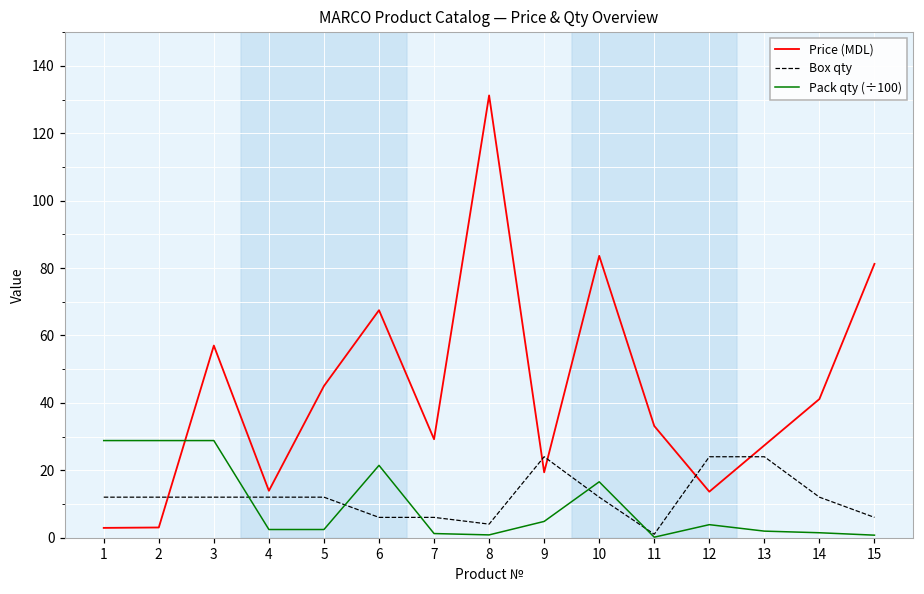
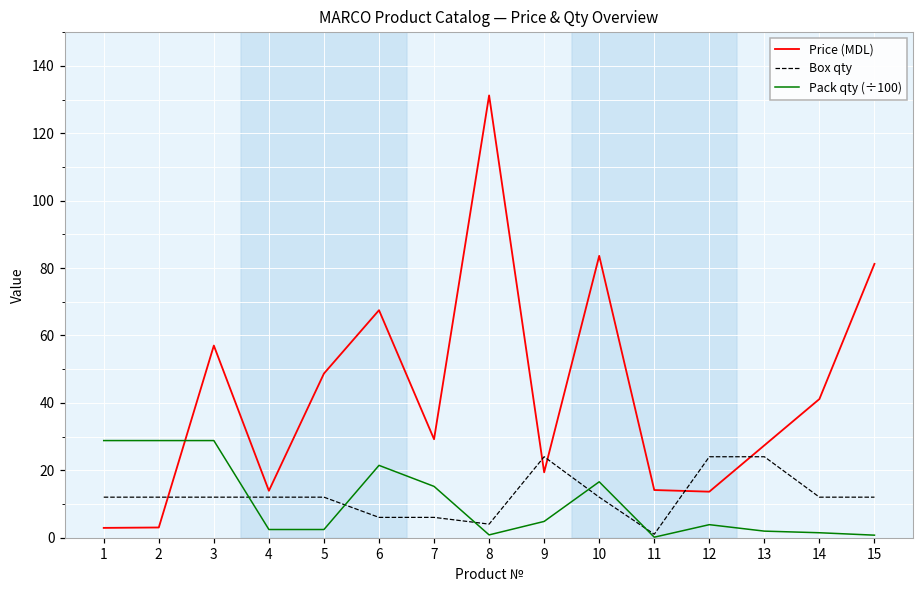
  {
    "Price (MDL)": {
      "1": 3,
      "2": 3,
      "3": 57,
      "4": 14,
-     "5": 45,
+     "5": 49,
      "6": 68,
      "7": 29,
      "8": 131,
      "9": 19,
      "10": 84,
-     "11": 33,
+     "11": 14,
      "12": 14,
      "13": 27,
      "14": 41,
      "15": 81
    },
    "Box qty": {
      "1": 12,
      "2": 12,
      "3": 12,
      "4": 12,
      "5": 12,
      "6": 6,
      "7": 6,
      "8": 4,
      "9": 24,
      "10": 12,
      "11": 1,
      "12": 24,
      "13": 24,
      "14": 12,
-     "15": 6
+     "15": 12
    },
    "Pack qty (÷100)": {
      "1": 29,
      "2": 29,
      "3": 29,
      "4": 2,
      "5": 2,
      "6": 21,
-     "7": 1,
+     "7": 15,
      "8": 1,
      "9": 5,
      "10": 17,
      "11": 0,
      "12": 4,
      "13": 2,
      "14": 1,
      "15": 1
    }
  }
